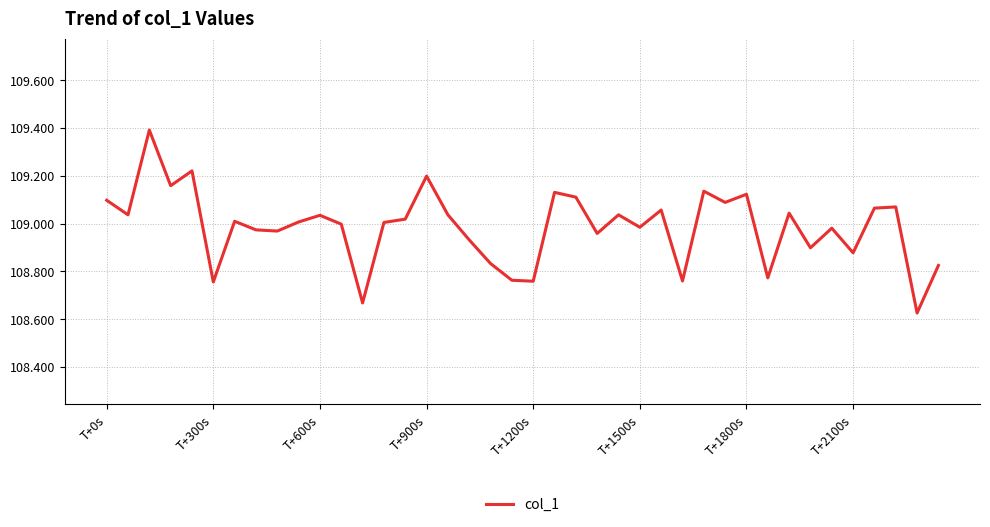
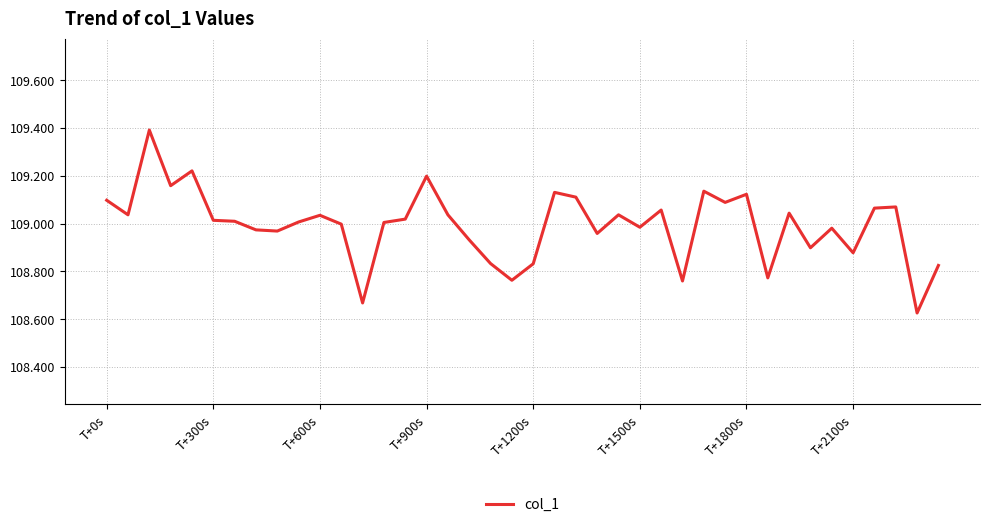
  {
    "T+0s": 109.10,
-   "T+300s": 108.76,
+   "T+300s": 109.01,
    "T+600s": 109.04,
    "T+900s": 109.20,
-   "T+1200s": 108.76,
+   "T+1200s": 108.83,
    "T+1500s": 108.99,
    "T+1800s": 109.12,
    "T+2100s": 108.88
  }
